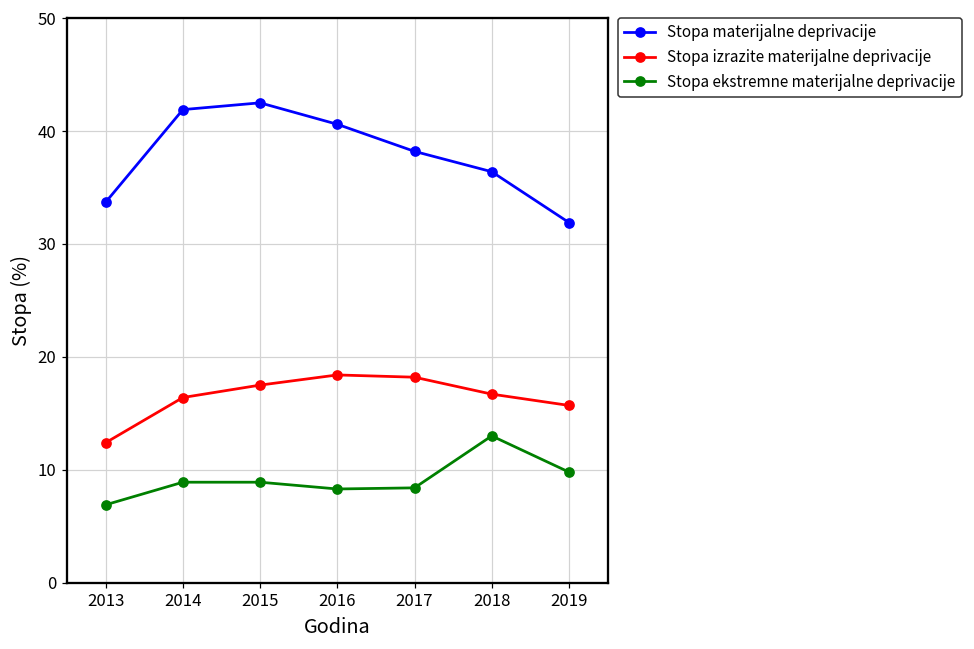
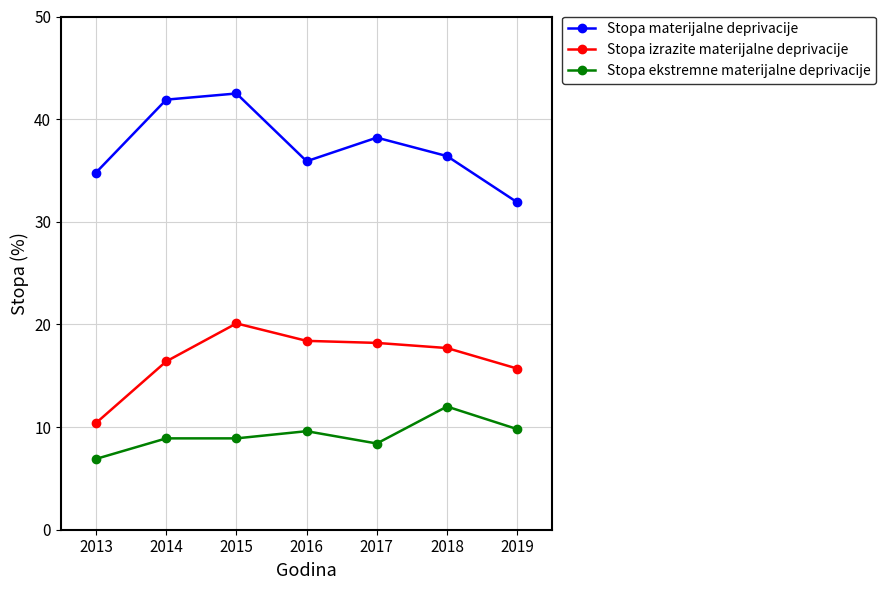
  {
    "Stopa materijalne deprivacije": {
-     "2013": 33.7,
+     "2013": 34.8,
      "2014": 41.9,
      "2015": 42.5,
-     "2016": 40.6,
+     "2016": 35.9,
      "2017": 38.2,
      "2018": 36.4,
      "2019": 31.9
    },
    "Stopa izrazite materijalne deprivacije": {
-     "2013": 12.4,
+     "2013": 10.4,
      "2014": 16.4,
-     "2015": 17.5,
+     "2015": 20.1,
      "2016": 18.4,
      "2017": 18.2,
-     "2018": 16.7,
+     "2018": 17.7,
      "2019": 15.7
    },
    "Stopa ekstremne materijalne deprivacije": {
      "2013": 6.9,
      "2014": 8.9,
      "2015": 8.9,
-     "2016": 8.3,
+     "2016": 9.6,
      "2017": 8.4,
-     "2018": 13,
+     "2018": 12,
      "2019": 9.8
    }
  }
